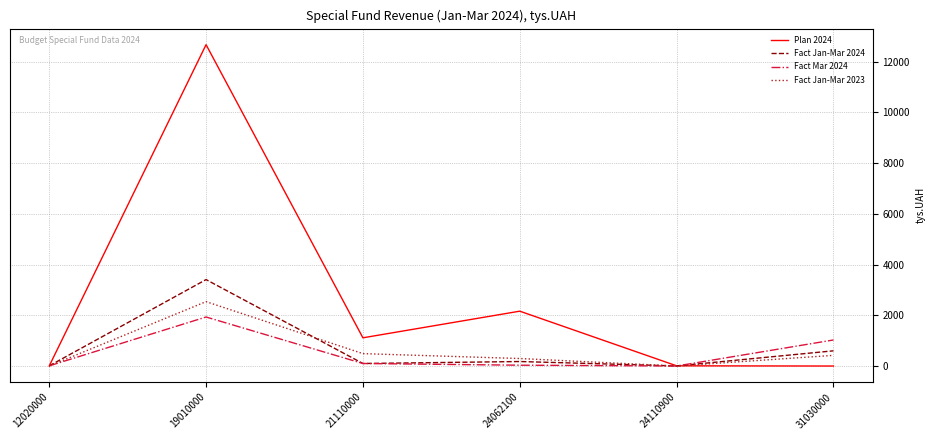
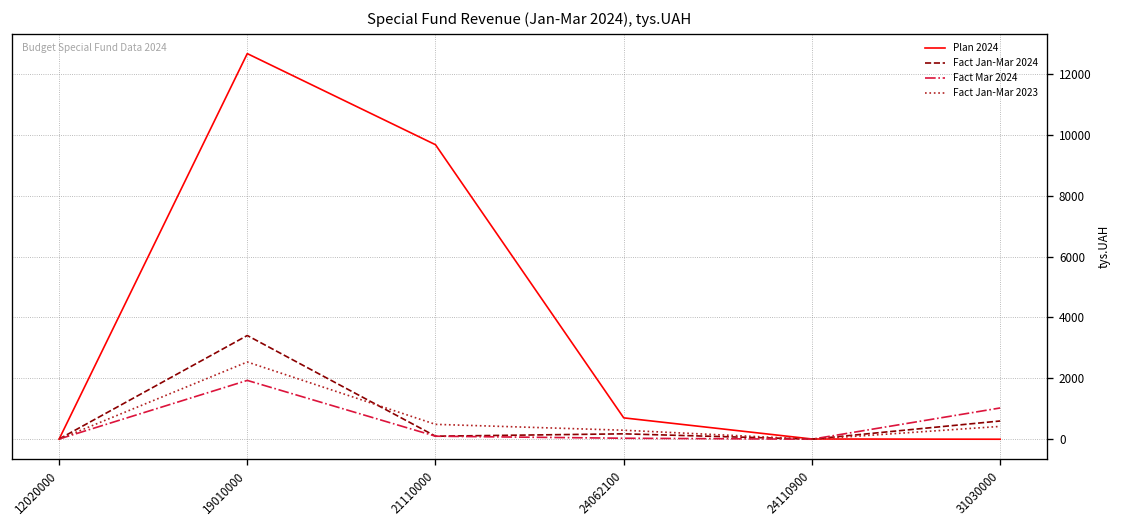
  {
    "Plan 2024": {
      "19010000": 12700,
-     "21110000": 1100,
-     "24062100": 2200,
+     "21110000": 9700,
+     "24062100": 700,
      "31030000": 0
    },
    "Fact Jan-Mar 2024": {
      "19010000": 3400,
      "24062100": 200,
      "31030000": 600
    }
  }
